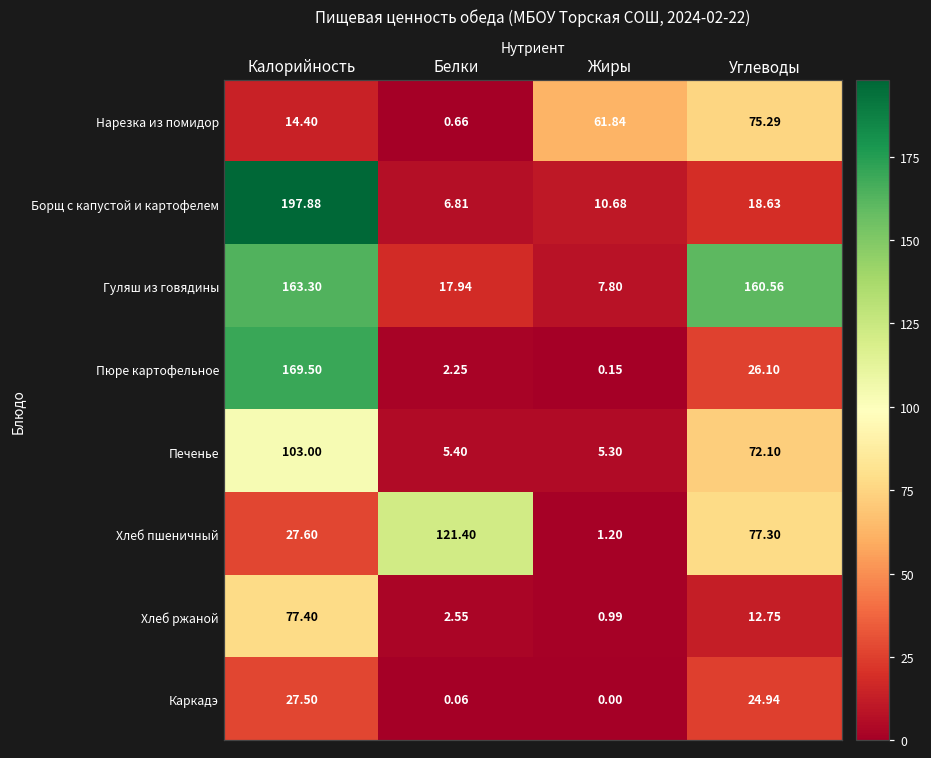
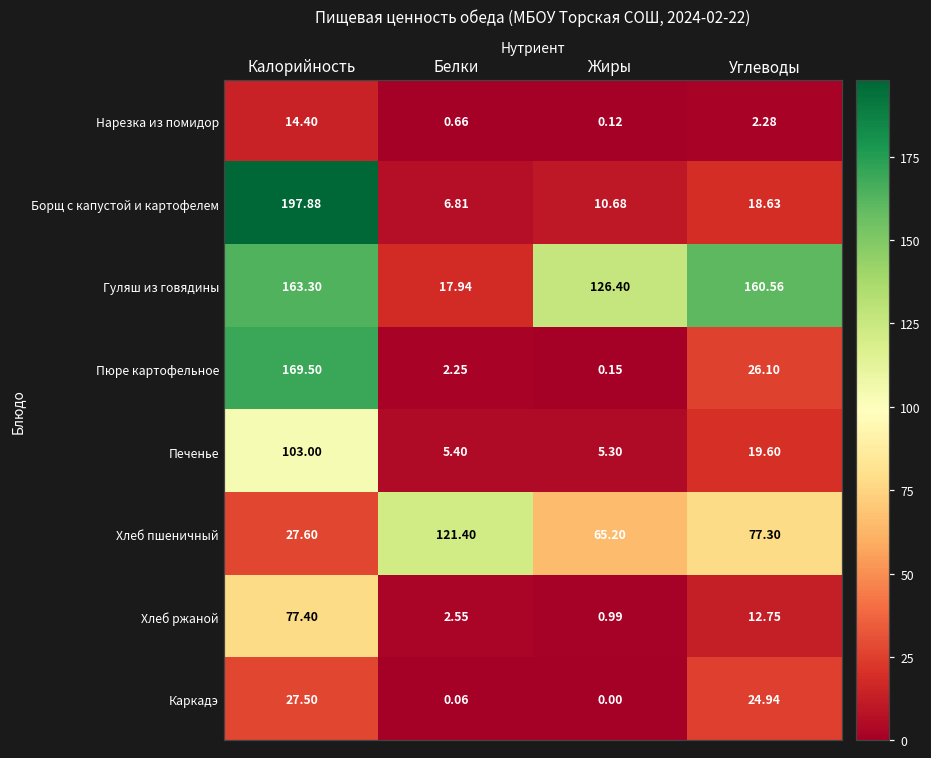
  {
    "Нарезка из помидор": {
      "Калорийность": 14.40,
      "Белки": 0.66,
-     "Жиры": 61.84,
-     "Углеводы": 75.29
+     "Жиры": 0.12,
+     "Углеводы": 2.28
    },
    "Борщ с капустой и картофелем": {
      "Калорийность": 197.88,
      "Белки": 6.81,
      "Жиры": 10.68,
      "Углеводы": 18.63
    },
    "Гуляш из говядины": {
      "Калорийность": 163.30,
      "Белки": 17.94,
-     "Жиры": 7.80,
+     "Жиры": 126.40,
      "Углеводы": 160.56
    },
    "Пюре картофельное": {
      "Калорийность": 169.50,
      "Белки": 2.25,
      "Жиры": 0.15,
      "Углеводы": 26.10
    },
    "Печенье": {
      "Калорийность": 103.00,
      "Белки": 5.40,
      "Жиры": 5.30,
-     "Углеводы": 72.10
+     "Углеводы": 19.60
    },
    "Хлеб пшеничный": {
      "Калорийность": 27.60,
      "Белки": 121.40,
-     "Жиры": 1.20,
+     "Жиры": 65.20,
      "Углеводы": 77.30
    },
    "Хлеб ржаной": {
      "Калорийность": 77.40,
      "Белки": 2.55,
      "Жиры": 0.99,
      "Углеводы": 12.75
    },
    "Каркадэ": {
      "Калорийность": 27.50,
      "Белки": 0.06,
      "Жиры": 0.00,
      "Углеводы": 24.94
    }
  }
